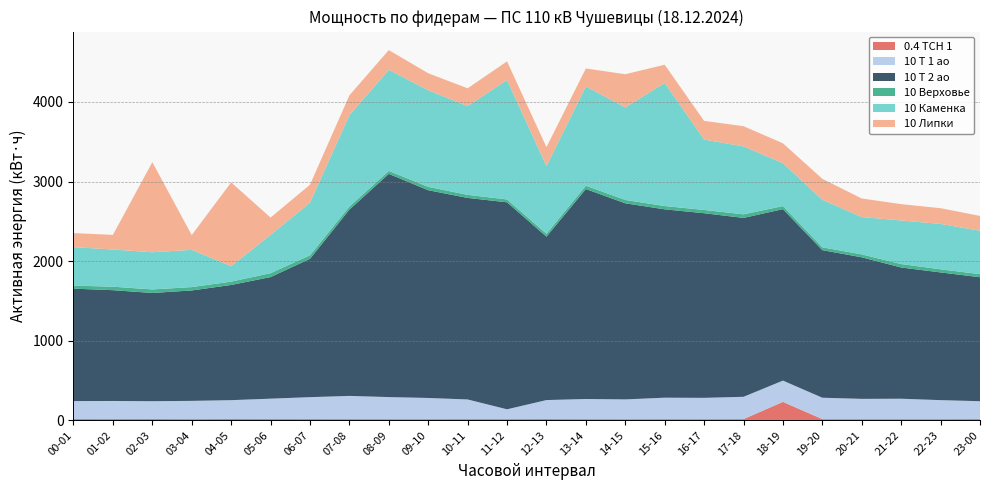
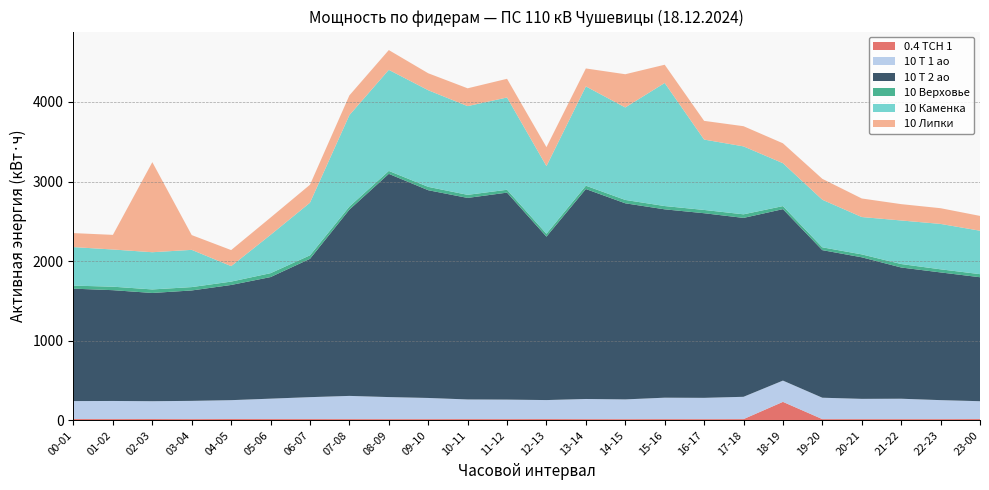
  {
    "0.4 ТСН 1": {
      "18-19": 200
    },
    "10 Т 1 ао": {
      "00-01": 200,
      "01-02": 200,
      "02-03": 200,
      "03-04": 200,
      "04-05": 200,
      "05-06": 300,
      "06-07": 300,
      "07-08": 300,
      "08-09": 300,
      "09-10": 300,
      "10-11": 200,
-     "11-12": 100,
+     "11-12": 200,
      "12-13": 200,
      "13-14": 300,
      "14-15": 200,
      "15-16": 300,
      "16-17": 300,
      "17-18": 300,
      "18-19": 300,
      "19-20": 300,
      "20-21": 300,
      "21-22": 300,
      "22-23": 200,
      "23-00": 200
    },
    "10 Т 2 ао": {
      "00-01": 1400,
      "01-02": 1400,
      "02-03": 1400,
      "03-04": 1400,
      "04-05": 1400,
      "05-06": 1500,
      "06-07": 1700,
      "07-08": 2300,
      "08-09": 2800,
      "09-10": 2600,
      "10-11": 2500,
      "11-12": 2600,
      "12-13": 2100,
      "13-14": 2600,
      "14-15": 2500,
      "15-16": 2400,
      "16-17": 2300,
      "17-18": 2200,
      "18-19": 2200,
      "19-20": 1900,
      "20-21": 1800,
      "21-22": 1600,
      "22-23": 1600,
      "23-00": 1600
    },
    "10 Верховье": {
      "00-01": 0,
      "01-02": 0,
      "02-03": 0,
      "03-04": 0,
      "04-05": 0,
      "05-06": 0,
      "06-07": 0,
      "07-08": 0,
      "08-09": 0,
      "09-10": 0,
      "10-11": 0,
      "11-12": 0,
      "12-13": 0,
      "13-14": 0,
      "14-15": 0,
      "15-16": 0,
      "16-17": 0,
      "17-18": 0,
      "18-19": 0,
      "19-20": 0,
      "20-21": 0,
      "21-22": 0,
      "22-23": 0,
      "23-00": 0
    },
    "10 Каменка": {
      "00-01": 500,
      "01-02": 500,
      "02-03": 500,
      "03-04": 500,
      "04-05": 200,
      "05-06": 500,
      "06-07": 700,
      "07-08": 1100,
      "08-09": 1300,
      "09-10": 1200,
      "10-11": 1100,
-     "11-12": 1500,
+     "11-12": 1200,
      "12-13": 800,
      "13-14": 1200,
      "14-15": 1200,
      "15-16": 1500,
      "16-17": 900,
      "17-18": 900,
      "18-19": 500,
      "19-20": 600,
      "20-21": 500,
      "21-22": 500,
      "22-23": 600,
      "23-00": 500
    },
    "10 Липки": {
      "00-01": 200,
      "01-02": 200,
      "02-03": 1100,
      "03-04": 200,
-     "04-05": 1100,
+     "04-05": 200,
      "05-06": 200,
      "06-07": 200,
      "07-08": 200,
      "08-09": 200,
      "09-10": 200,
      "10-11": 200,
      "11-12": 200,
      "12-13": 200,
      "13-14": 200,
      "14-15": 400,
      "15-16": 200,
      "16-17": 200,
      "17-18": 300,
      "18-19": 300,
      "19-20": 300,
      "20-21": 200,
      "21-22": 200,
      "22-23": 200,
      "23-00": 200
    }
  }
